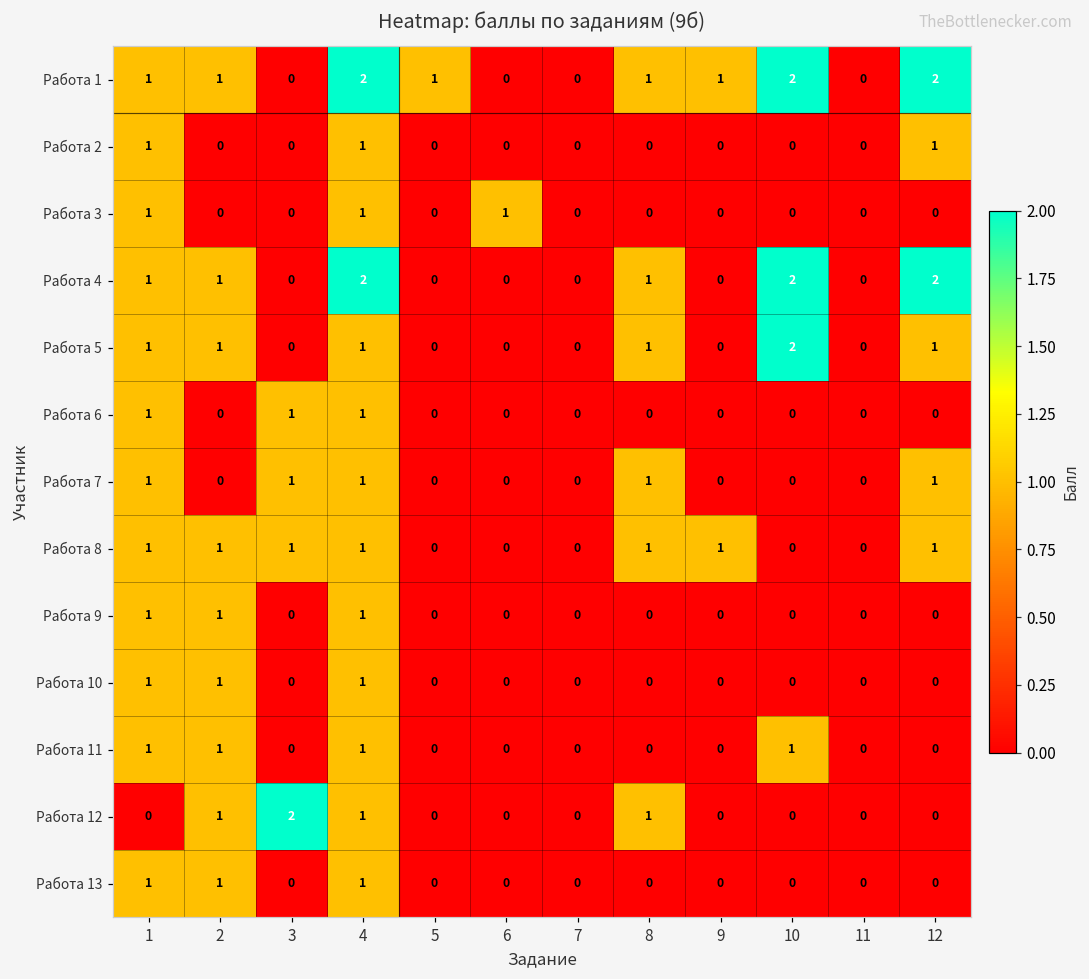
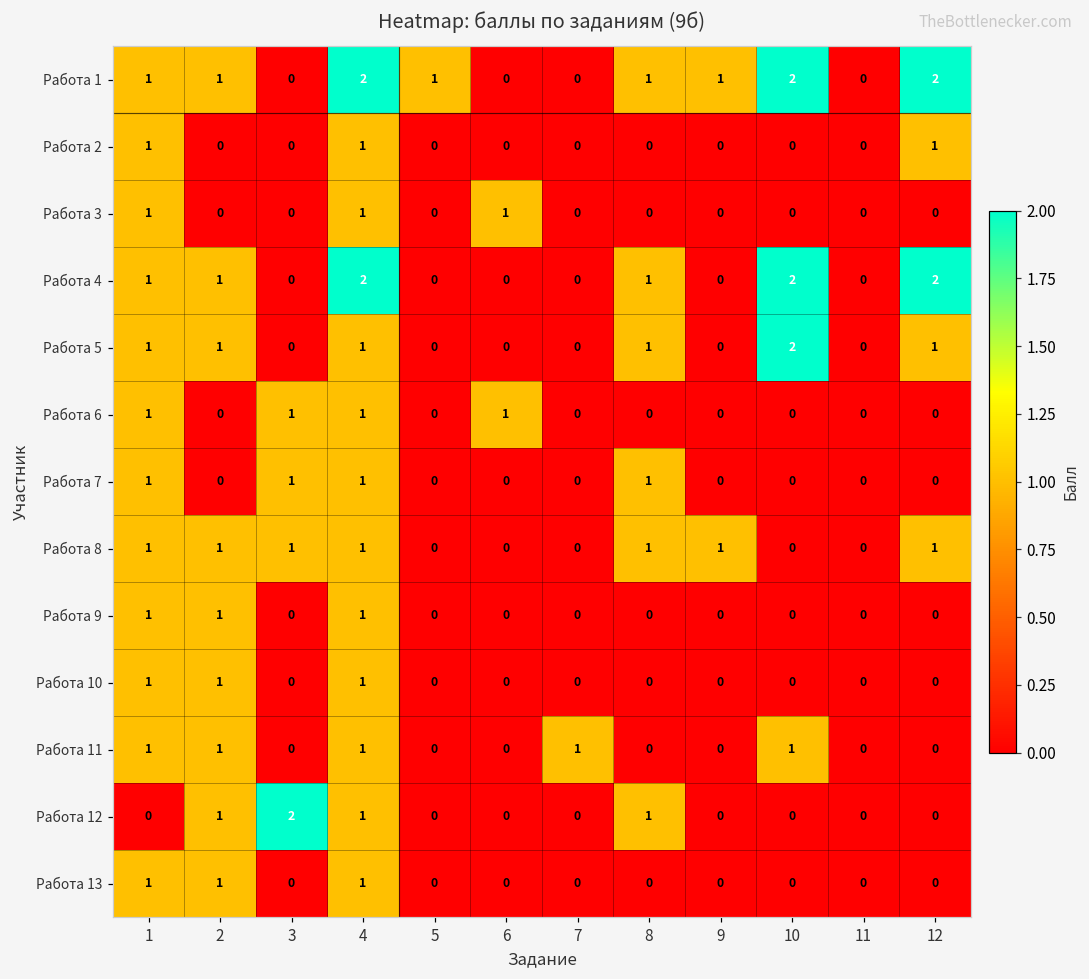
  {
    "Работа 1": {
      "1": 1,
      "2": 1,
      "3": 0,
      "4": 2,
      "5": 1,
      "6": 0,
      "7": 0,
      "8": 1,
      "9": 1,
      "10": 2,
      "11": 0,
      "12": 2
    },
    "Работа 2": {
      "1": 1,
      "2": 0,
      "3": 0,
      "4": 1,
      "5": 0,
      "6": 0,
      "7": 0,
      "8": 0,
      "9": 0,
      "10": 0,
      "11": 0,
      "12": 1
    },
    "Работа 3": {
      "1": 1,
      "2": 0,
      "3": 0,
      "4": 1,
      "5": 0,
      "6": 1,
      "7": 0,
      "8": 0,
      "9": 0,
      "10": 0,
      "11": 0,
      "12": 0
    },
    "Работа 4": {
      "1": 1,
      "2": 1,
      "3": 0,
      "4": 2,
      "5": 0,
      "6": 0,
      "7": 0,
      "8": 1,
      "9": 0,
      "10": 2,
      "11": 0,
      "12": 2
    },
    "Работа 5": {
      "1": 1,
      "2": 1,
      "3": 0,
      "4": 1,
      "5": 0,
      "6": 0,
      "7": 0,
      "8": 1,
      "9": 0,
      "10": 2,
      "11": 0,
      "12": 1
    },
    "Работа 6": {
      "1": 1,
      "2": 0,
      "3": 1,
      "4": 1,
      "5": 0,
-     "6": 0,
+     "6": 1,
      "7": 0,
      "8": 0,
      "9": 0,
      "10": 0,
      "11": 0,
      "12": 0
    },
    "Работа 7": {
      "1": 1,
      "2": 0,
      "3": 1,
      "4": 1,
      "5": 0,
      "6": 0,
      "7": 0,
      "8": 1,
      "9": 0,
      "10": 0,
      "11": 0,
-     "12": 1
+     "12": 0
    },
    "Работа 8": {
      "1": 1,
      "2": 1,
      "3": 1,
      "4": 1,
      "5": 0,
      "6": 0,
      "7": 0,
      "8": 1,
      "9": 1,
      "10": 0,
      "11": 0,
      "12": 1
    },
    "Работа 9": {
      "1": 1,
      "2": 1,
      "3": 0,
      "4": 1,
      "5": 0,
      "6": 0,
      "7": 0,
      "8": 0,
      "9": 0,
      "10": 0,
      "11": 0,
      "12": 0
    },
    "Работа 10": {
      "1": 1,
      "2": 1,
      "3": 0,
      "4": 1,
      "5": 0,
      "6": 0,
      "7": 0,
      "8": 0,
      "9": 0,
      "10": 0,
      "11": 0,
      "12": 0
    },
    "Работа 11": {
      "1": 1,
      "2": 1,
      "3": 0,
      "4": 1,
      "5": 0,
      "6": 0,
-     "7": 0,
+     "7": 1,
      "8": 0,
      "9": 0,
      "10": 1,
      "11": 0,
      "12": 0
    },
    "Работа 12": {
      "1": 0,
      "2": 1,
      "3": 2,
      "4": 1,
      "5": 0,
      "6": 0,
      "7": 0,
      "8": 1,
      "9": 0,
      "10": 0,
      "11": 0,
      "12": 0
    },
    "Работа 13": {
      "1": 1,
      "2": 1,
      "3": 0,
      "4": 1,
      "5": 0,
      "6": 0,
      "7": 0,
      "8": 0,
      "9": 0,
      "10": 0,
      "11": 0,
      "12": 0
    }
  }
